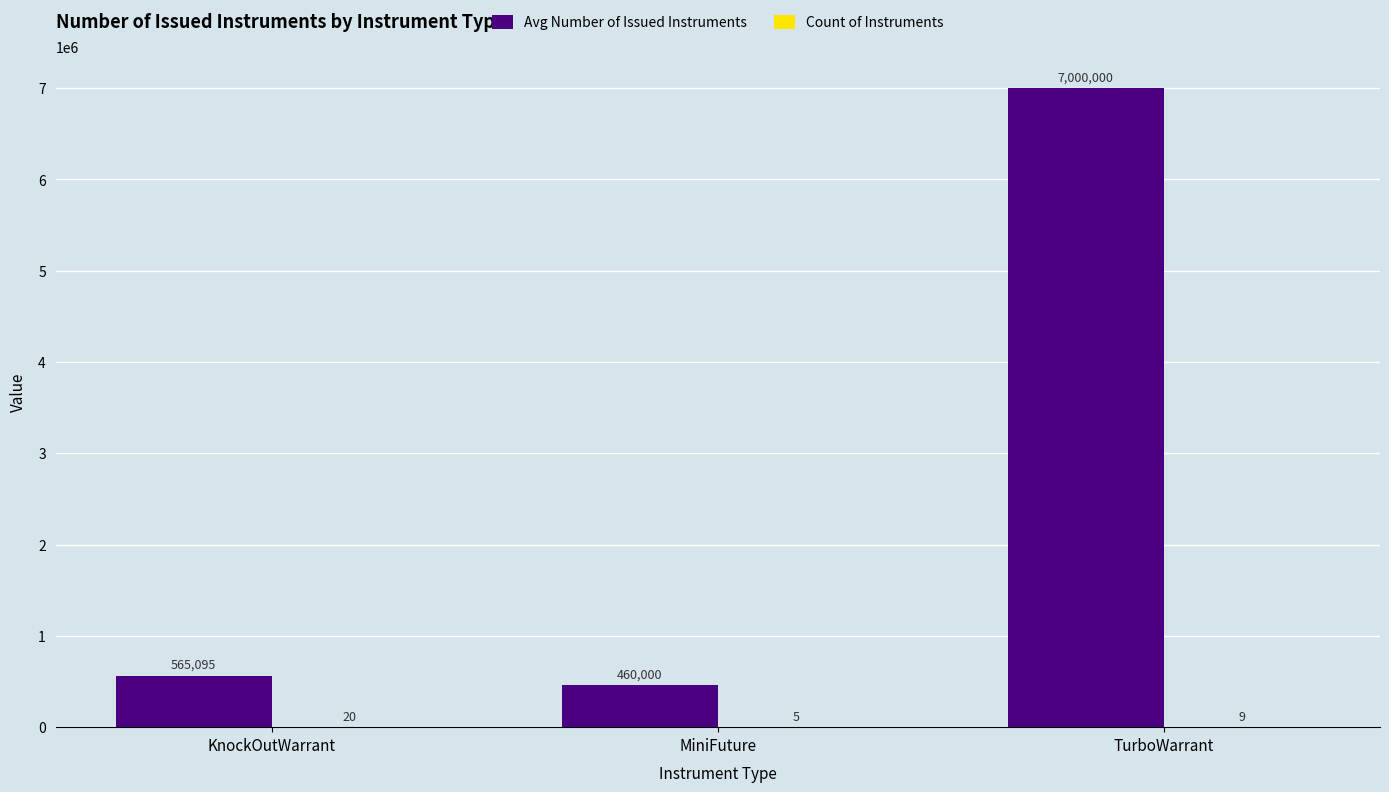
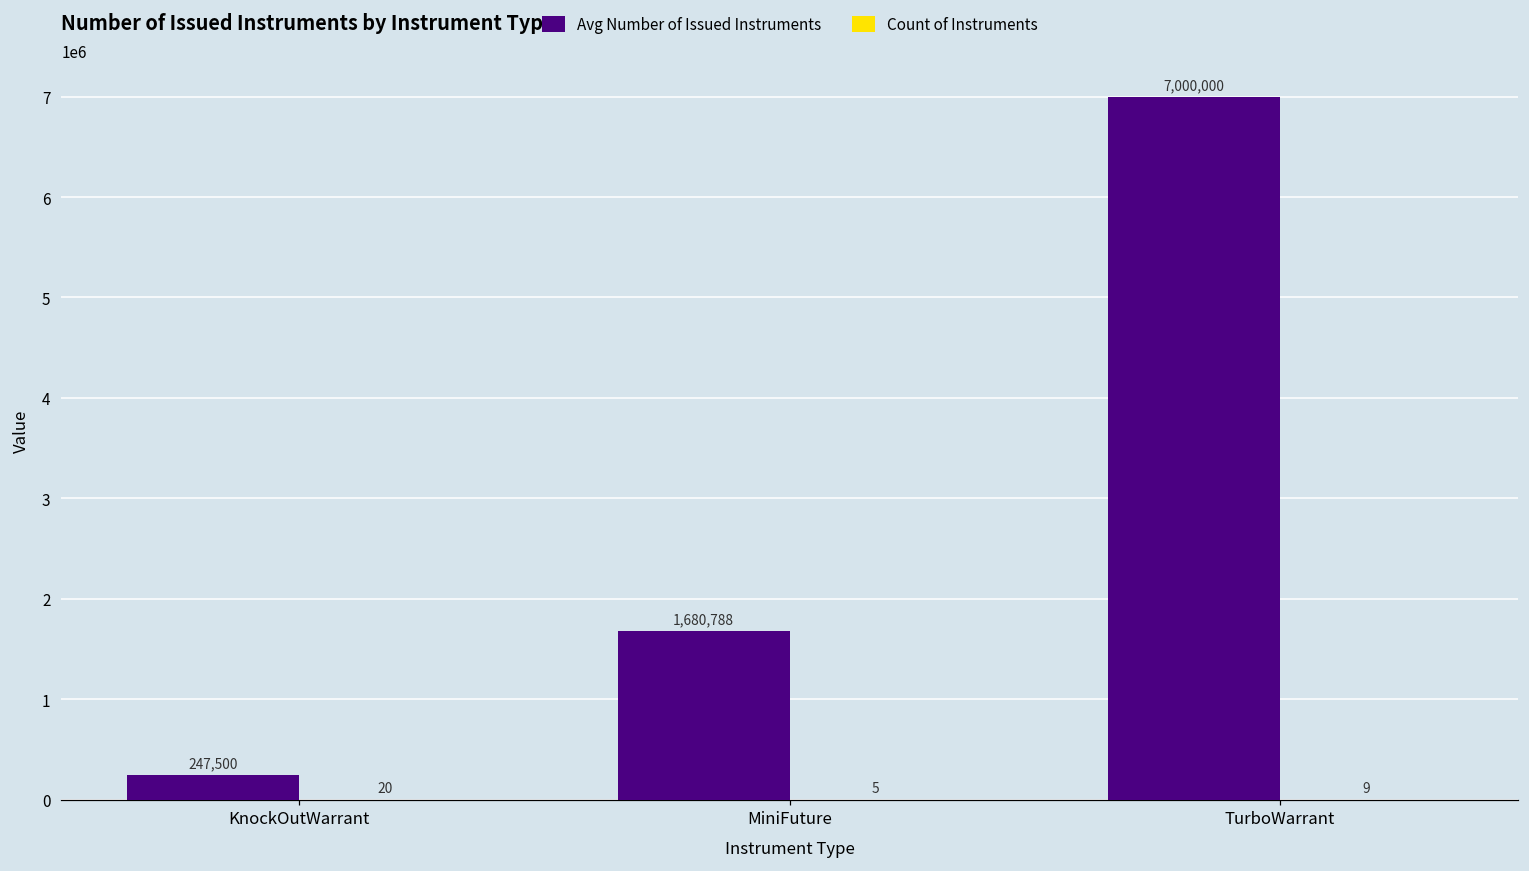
  {
    "Avg Number of Issued Instruments": {
-     "KnockOutWarrant": "565,095",
-     "MiniFuture": "460,000",
+     "KnockOutWarrant": "247,500",
+     "MiniFuture": "1,680,788",
      "TurboWarrant": "7,000,000"
    },
    "Count of Instruments": {
      "KnockOutWarrant": "20",
      "MiniFuture": "5",
      "TurboWarrant": "9"
    }
  }
